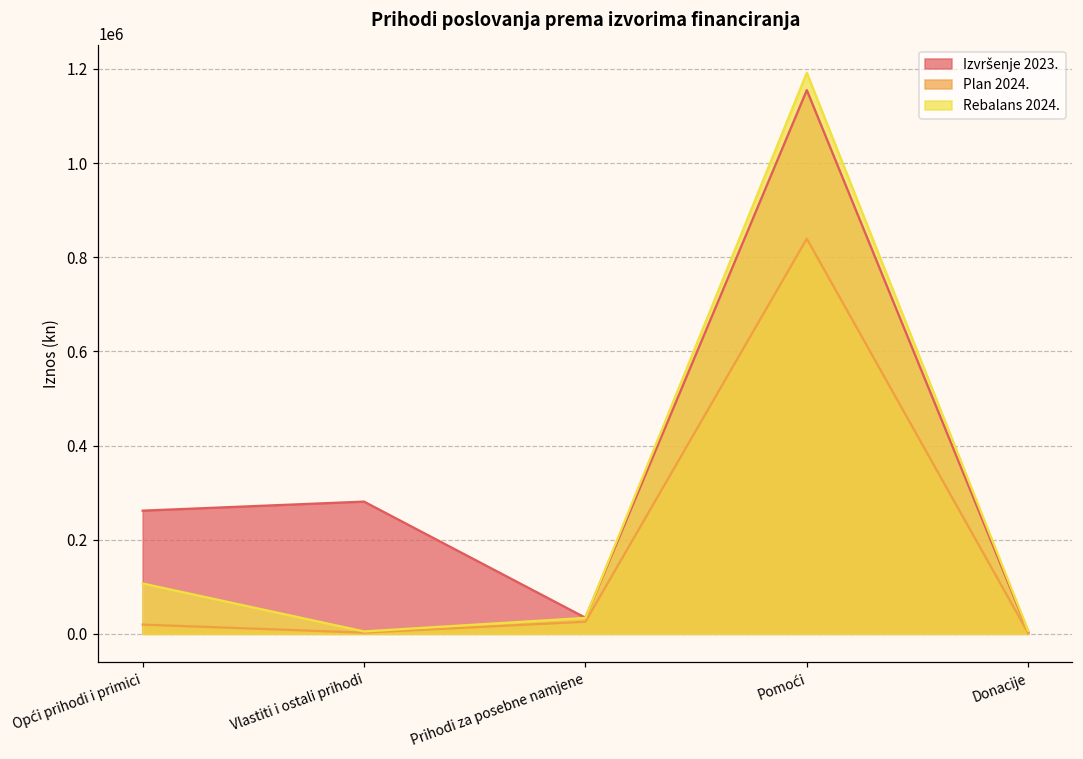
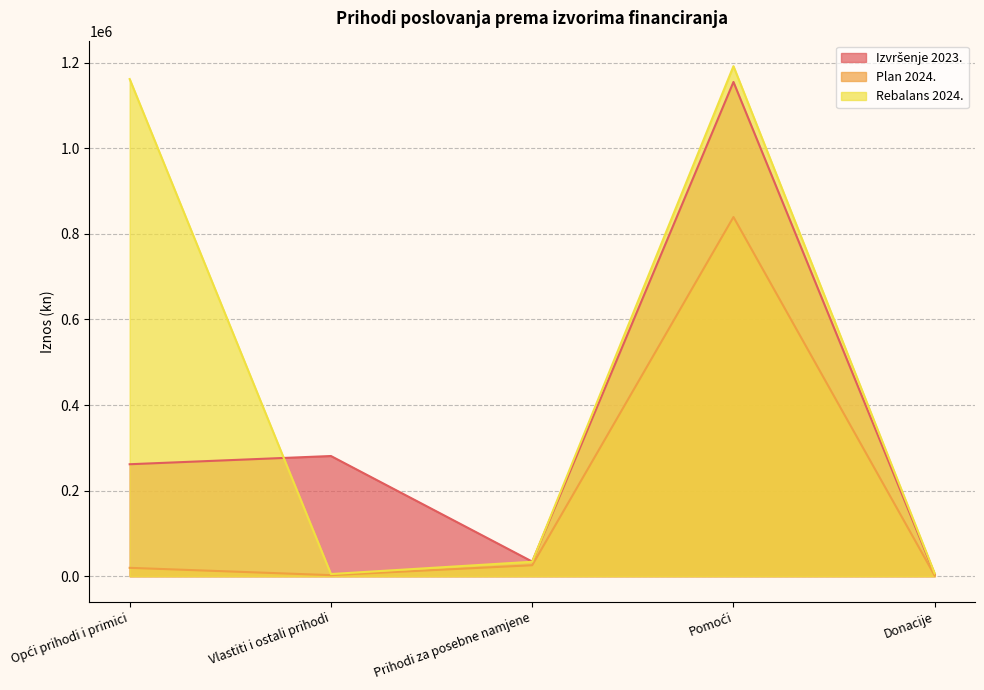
  {
    "Izvršenje 2023.": {
      "Opći prihodi i primici": 260000,
      "Vlastiti i ostali prihodi": 280000,
      "Pomoći": 1150000
    },
    "Plan 2024.": {
      "Opći prihodi i primici": 20000,
      "Prihodi za posebne namjene": 30000,
      "Pomoći": 840000
    },
    "Rebalans 2024.": {
-     "Opći prihodi i primici": 110000,
+     "Opći prihodi i primici": 1160000,
      "Pomoći": 1190000
    }
  }
